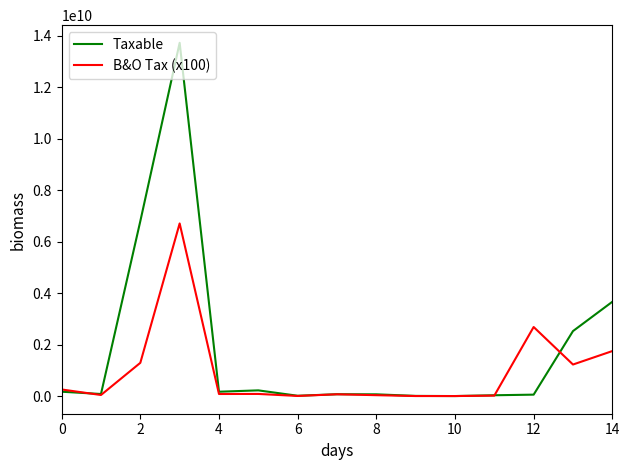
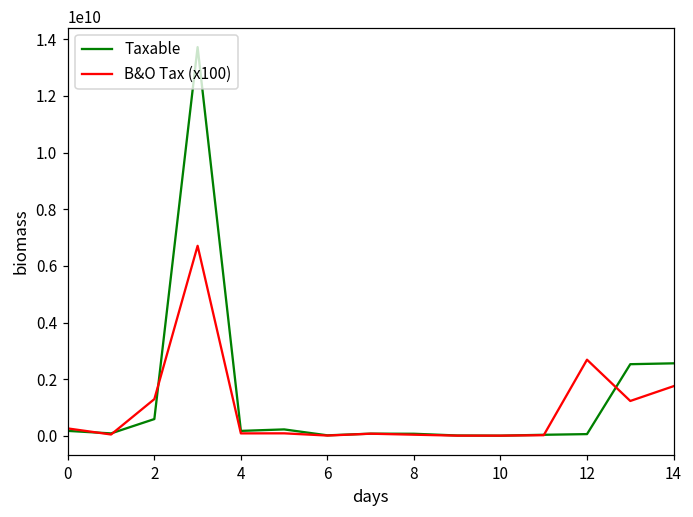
  {
    "Taxable": {
-     "2": 6800000000,
+     "2": 600000000,
      "12": 100000000,
-     "14": 3700000000
+     "14": 2600000000
    },
    "B&O Tax (x100)": {
      "2": 1300000000,
      "12": 2700000000,
      "14": 1800000000
    }
  }
